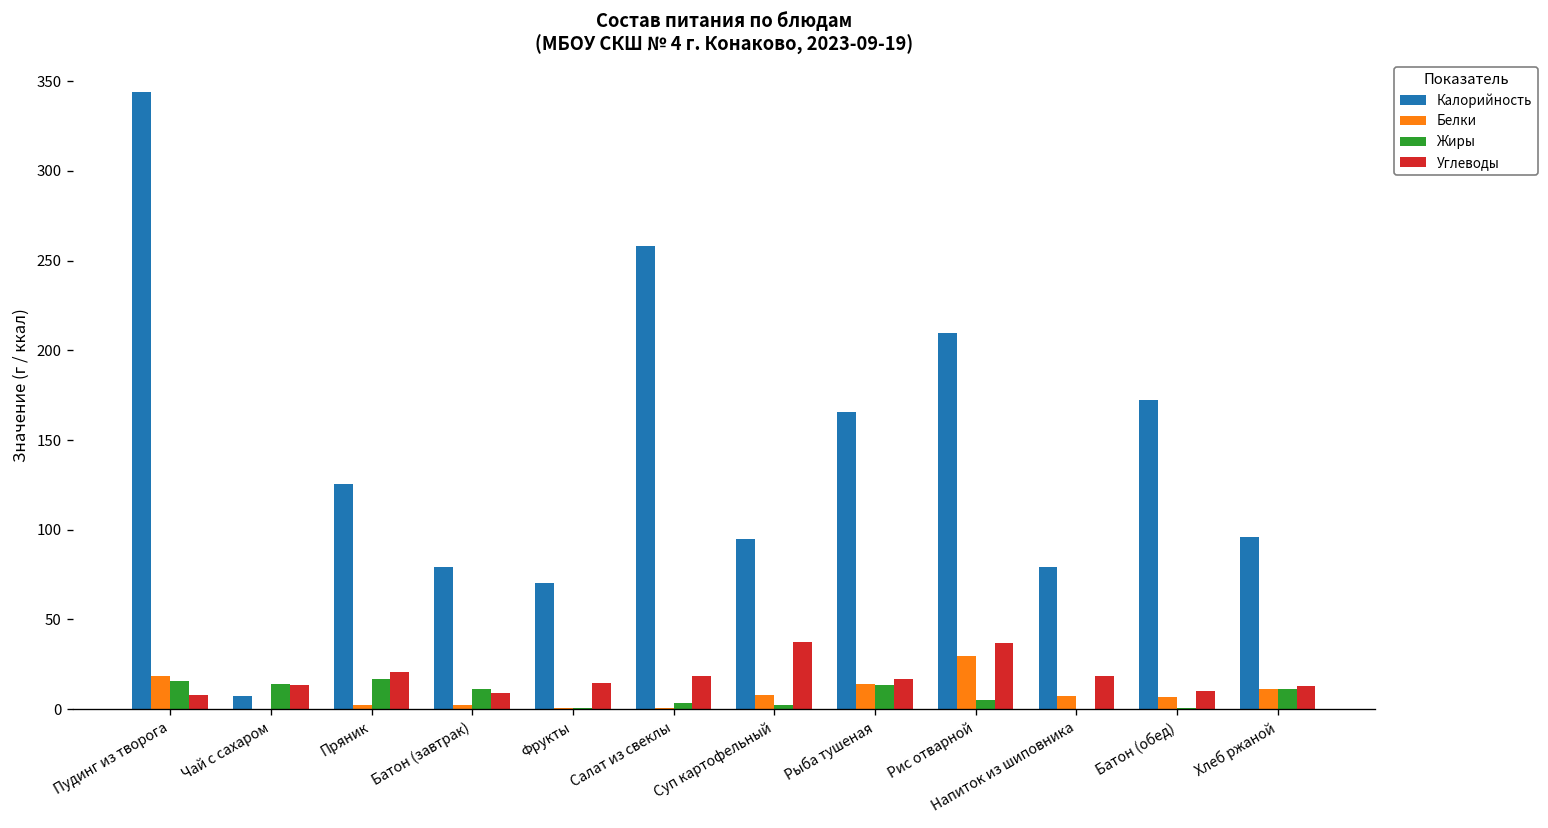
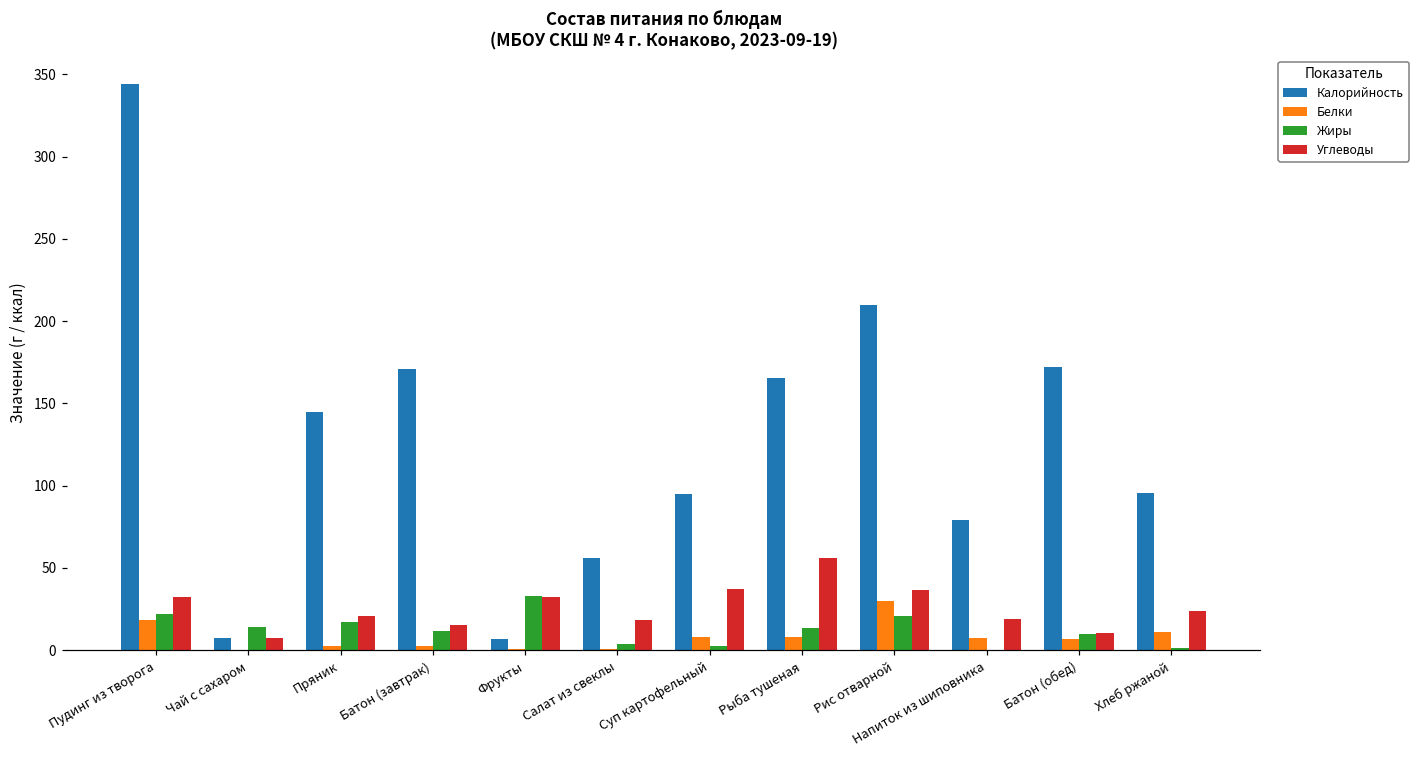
  {
    "Калорийность": {
      "Пудинг из творога": 344,
      "Чай с сахаром": 7,
-     "Пряник": 125,
-     "Батон (завтрак)": 79,
-     "Фрукты": 71,
-     "Салат из свеклы": 258,
+     "Пряник": 145,
+     "Батон (завтрак)": 171,
+     "Фрукты": 7,
+     "Салат из свеклы": 56,
      "Суп картофельный": 95,
      "Рыба тушеная": 166,
      "Рис отварной": 210,
      "Напиток из шиповника": 79,
      "Батон (обед)": 172,
      "Хлеб ржаной": 96
    },
    "Белки": {
      "Пудинг из творога": 19,
      "Пряник": 2,
      "Батон (завтрак)": 2,
      "Суп картофельный": 8,
-     "Рыба тушеная": 14,
+     "Рыба тушеная": 8,
      "Рис отварной": 30,
      "Напиток из шиповника": 7,
      "Батон (обед)": 7,
      "Хлеб ржаной": 11
    },
    "Жиры": {
-     "Пудинг из творога": 16,
+     "Пудинг из творога": 22,
      "Чай с сахаром": 14,
      "Пряник": 17,
      "Батон (завтрак)": 11,
-     "Фрукты": 1,
+     "Фрукты": 33,
      "Салат из свеклы": 4,
      "Суп картофельный": 2,
      "Рыба тушеная": 13,
-     "Рис отварной": 5,
-     "Батон (обед)": 1,
-     "Хлеб ржаной": 11
+     "Рис отварной": 21,
+     "Батон (обед)": 10,
+     "Хлеб ржаной": 1
    },
    "Углеводы": {
-     "Пудинг из творога": 8,
-     "Чай с сахаром": 14,
+     "Пудинг из творога": 32,
+     "Чай с сахаром": 7,
      "Пряник": 20,
-     "Батон (завтрак)": 9,
-     "Фрукты": 15,
+     "Батон (завтрак)": 15,
+     "Фрукты": 32,
      "Салат из свеклы": 18,
      "Суп картофельный": 37,
-     "Рыба тушеная": 17,
+     "Рыба тушеная": 56,
      "Рис отварной": 37,
      "Напиток из шиповника": 19,
      "Батон (обед)": 10,
-     "Хлеб ржаной": 13
+     "Хлеб ржаной": 24
    }
  }
